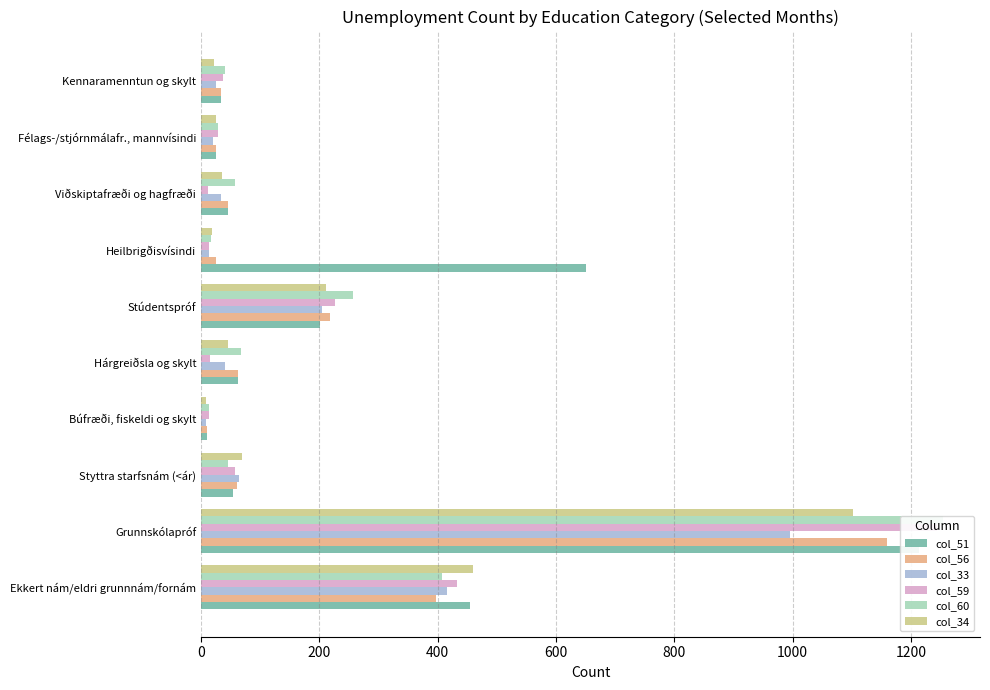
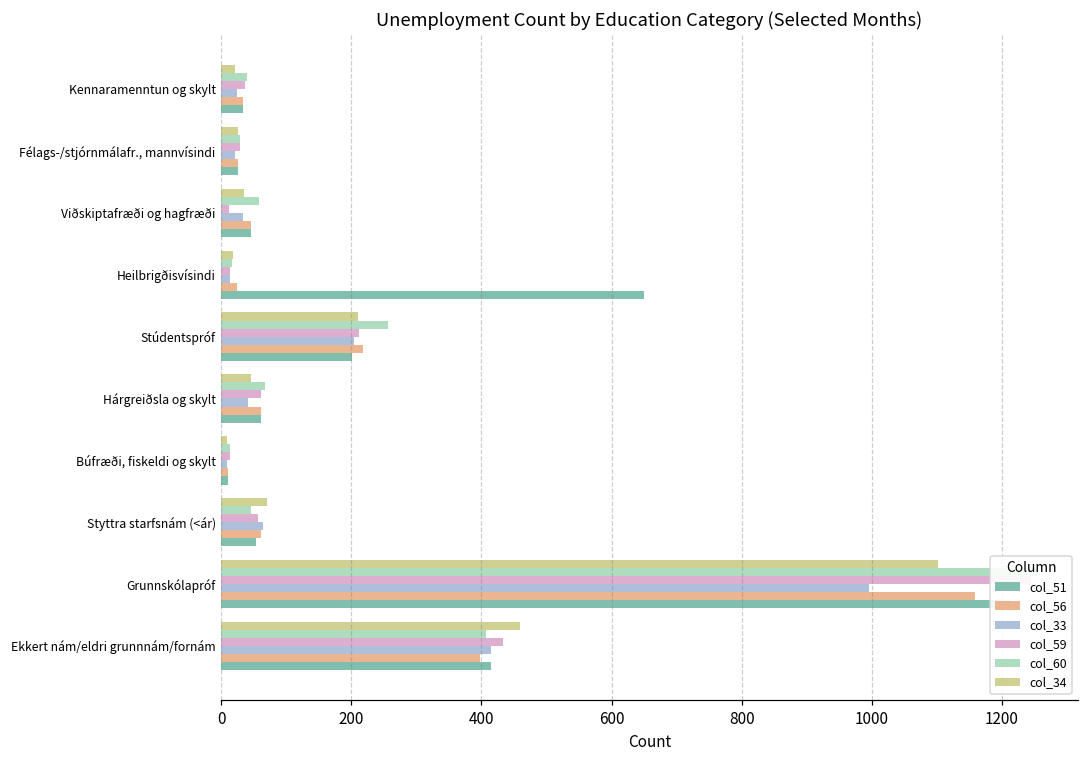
  {
    "col_51": {
      "Kennaramenntun og skylt": 30,
      "Félags-/stjórnmálafr., mannvísindi": 30,
      "Viðskiptafræði og hagfræði": 50,
      "Heilbrigðisvísindi": 650,
      "Stúdentspróf": 200,
      "Hárgreiðsla og skylt": 60,
      "Búfræði, fiskeldi og skylt": 10,
      "Styttra starfsnám (<ár)": 50,
-     "Ekkert nám/eldri grunnnám/fornám": 460
+     "Ekkert nám/eldri grunnnám/fornám": 420
    },
    "col_59": {
      "Kennaramenntun og skylt": 40,
      "Félags-/stjórnmálafr., mannvísindi": 30,
      "Viðskiptafræði og hagfræði": 10,
      "Heilbrigðisvísindi": 10,
-     "Stúdentspróf": 230,
-     "Hárgreiðsla og skylt": 20,
+     "Stúdentspróf": 210,
+     "Hárgreiðsla og skylt": 60,
      "Búfræði, fiskeldi og skylt": 10,
      "Styttra starfsnám (<ár)": 60,
      "Ekkert nám/eldri grunnnám/fornám": 430
    }
  }
